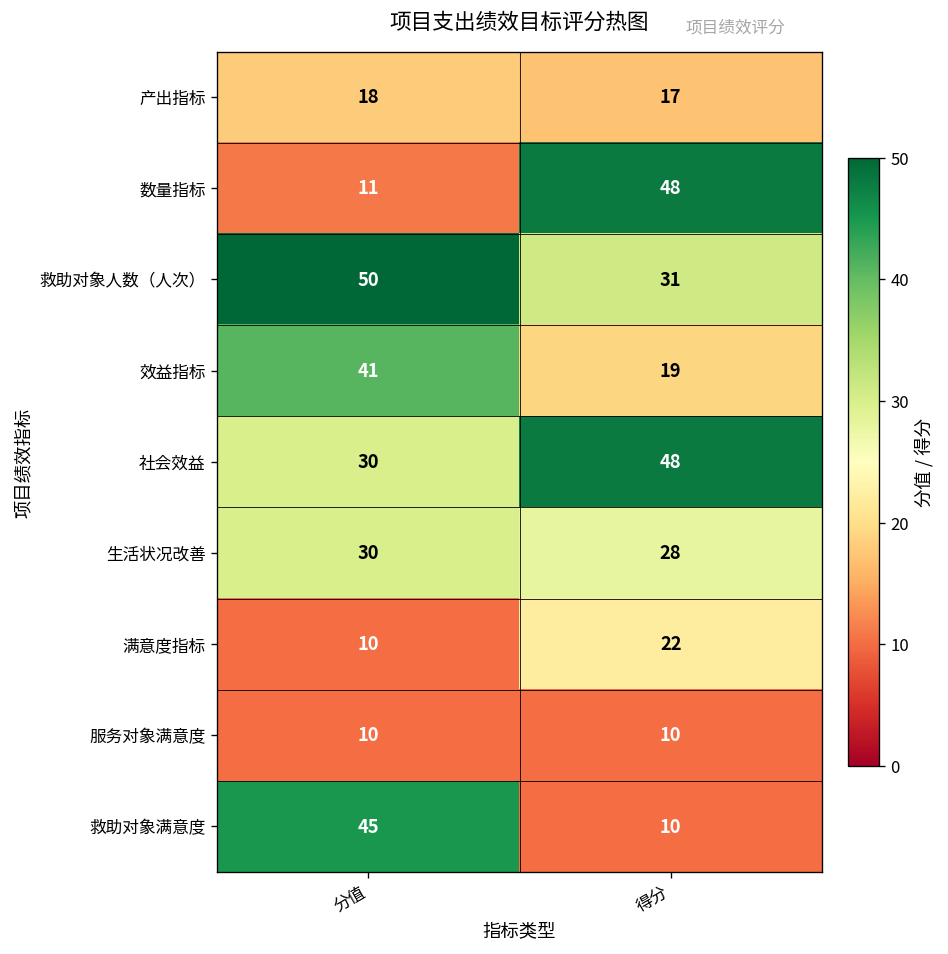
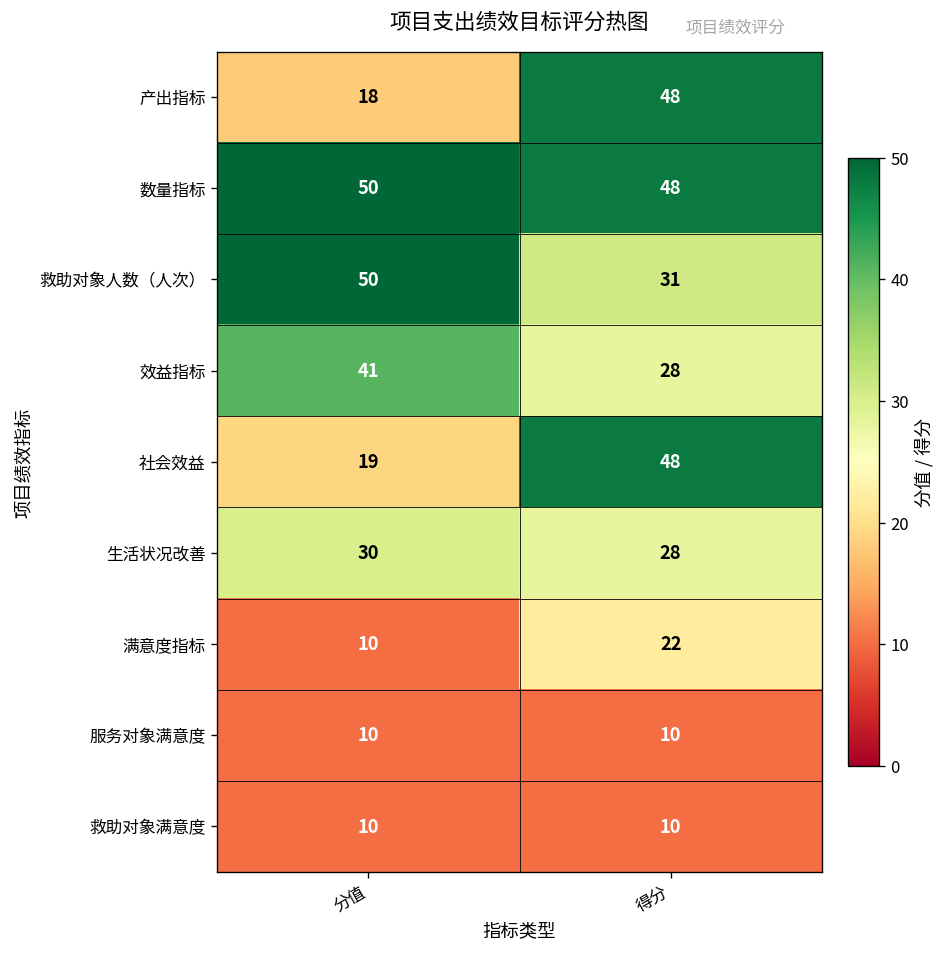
  {
    "产出指标": {
      "分值": 18,
-     "得分": 17
+     "得分": 48
    },
    "数量指标": {
-     "分值": 11,
+     "分值": 50,
      "得分": 48
    },
    "救助对象人数（人次）": {
      "分值": 50,
      "得分": 31
    },
    "效益指标": {
      "分值": 41,
-     "得分": 19
+     "得分": 28
    },
    "社会效益": {
-     "分值": 30,
+     "分值": 19,
      "得分": 48
    },
    "生活状况改善": {
      "分值": 30,
      "得分": 28
    },
    "满意度指标": {
      "分值": 10,
      "得分": 22
    },
    "服务对象满意度": {
      "分值": 10,
      "得分": 10
    },
    "救助对象满意度": {
-     "分值": 45,
+     "分值": 10,
      "得分": 10
    }
  }
